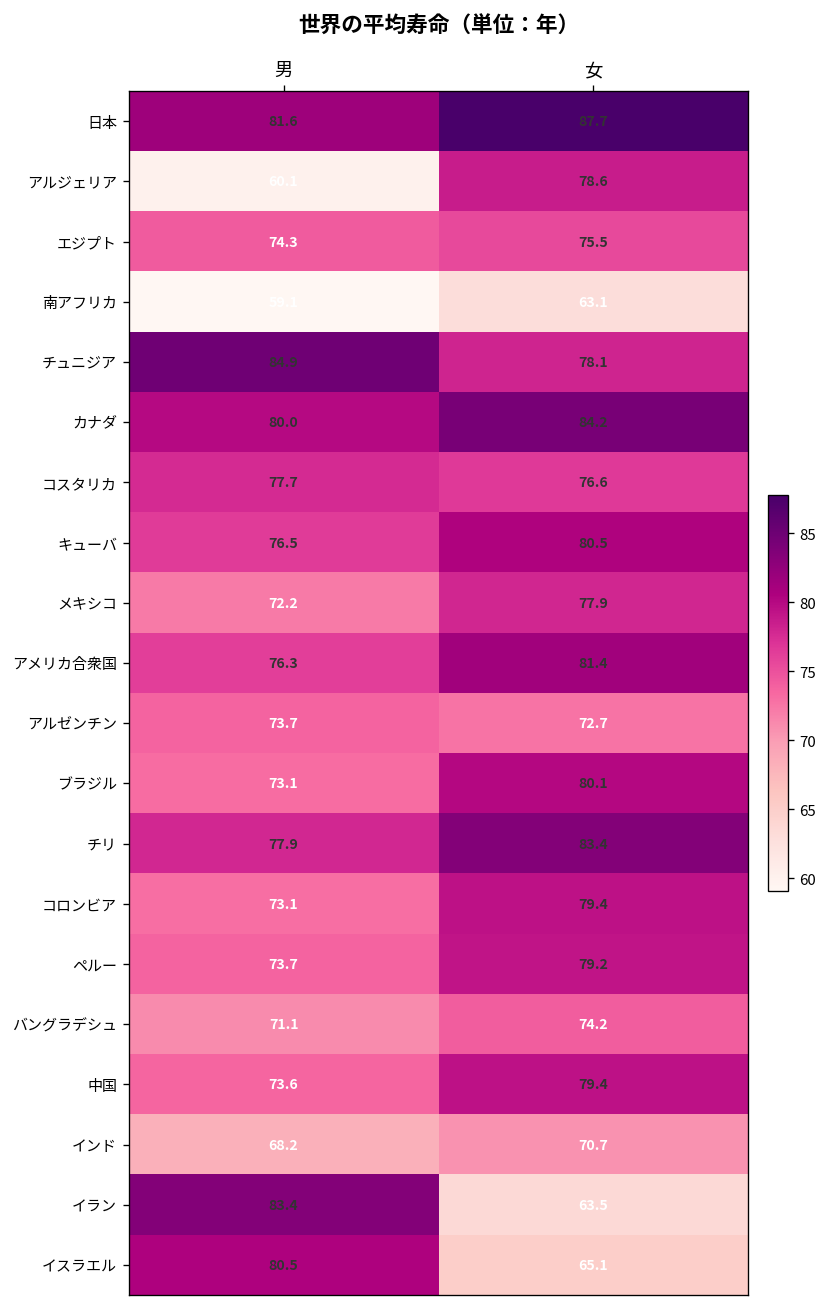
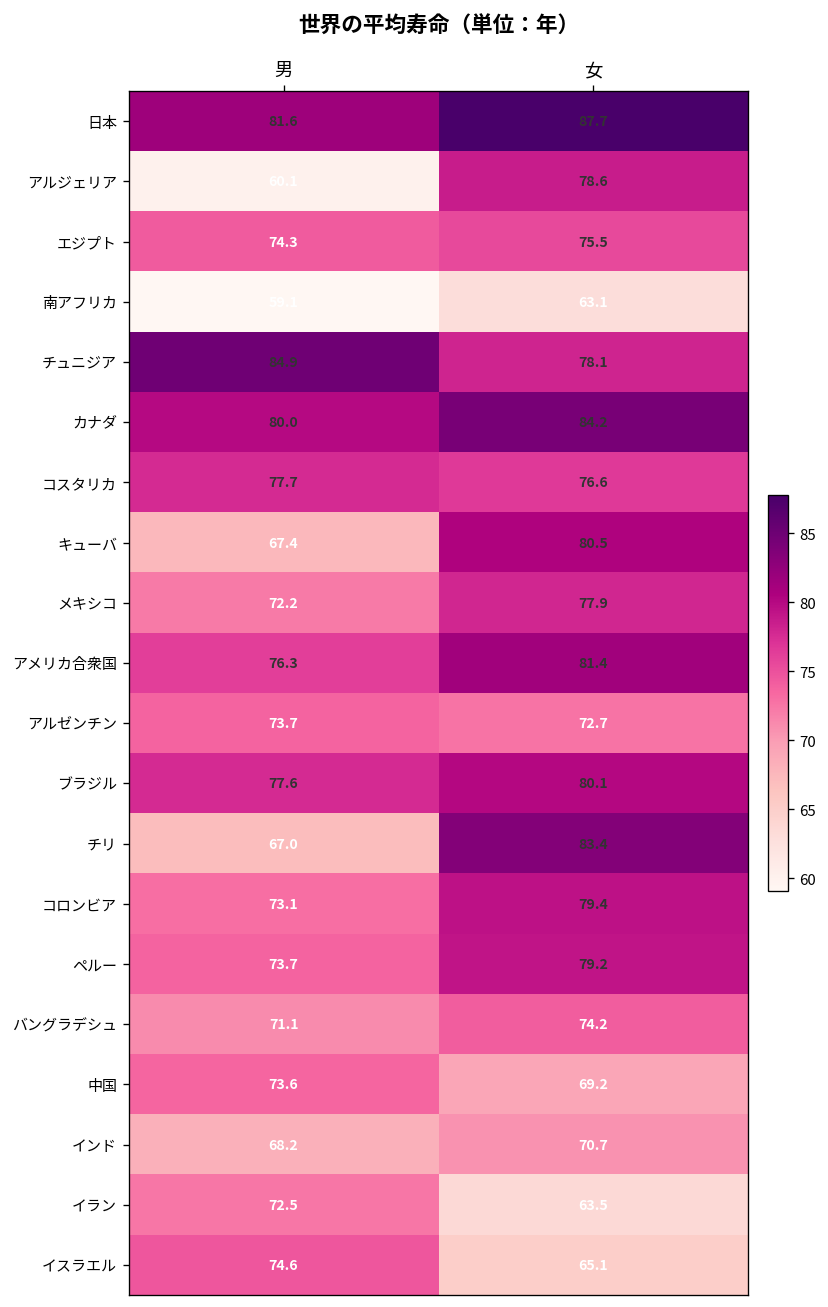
  {
    "日本": {
      "男": 81.6,
      "女": 87.7
    },
    "アルジェリア": {
      "女": 78.6
    },
    "エジプト": {
      "男": 74.3,
      "女": 75.5
    },
    "チュニジア": {
      "男": 84.9,
      "女": 78.1
    },
    "カナダ": {
      "男": 80.0,
      "女": 84.2
    },
    "コスタリカ": {
      "男": 77.7,
      "女": 76.6
    },
    "キューバ": {
-     "男": 76.5,
+     "男": 67.4,
      "女": 80.5
    },
    "メキシコ": {
      "男": 72.2,
      "女": 77.9
    },
    "アメリカ合衆国": {
      "男": 76.3,
      "女": 81.4
    },
    "アルゼンチン": {
      "男": 73.7,
      "女": 72.7
    },
    "ブラジル": {
-     "男": 73.1,
+     "男": 77.6,
      "女": 80.1
    },
    "チリ": {
-     "男": 77.9,
+     "男": 67.0,
      "女": 83.4
    },
    "コロンビア": {
      "男": 73.1,
      "女": 79.4
    },
    "ペルー": {
      "男": 73.7,
      "女": 79.2
    },
    "バングラデシュ": {
      "男": 71.1,
      "女": 74.2
    },
    "中国": {
      "男": 73.6,
-     "女": 79.4
+     "女": 69.2
    },
    "インド": {
      "男": 68.2,
      "女": 70.7
    },
    "イラン": {
-     "男": 83.4
+     "男": 72.5
    },
    "イスラエル": {
-     "男": 80.5,
+     "男": 74.6,
      "女": 65.1
    }
  }
